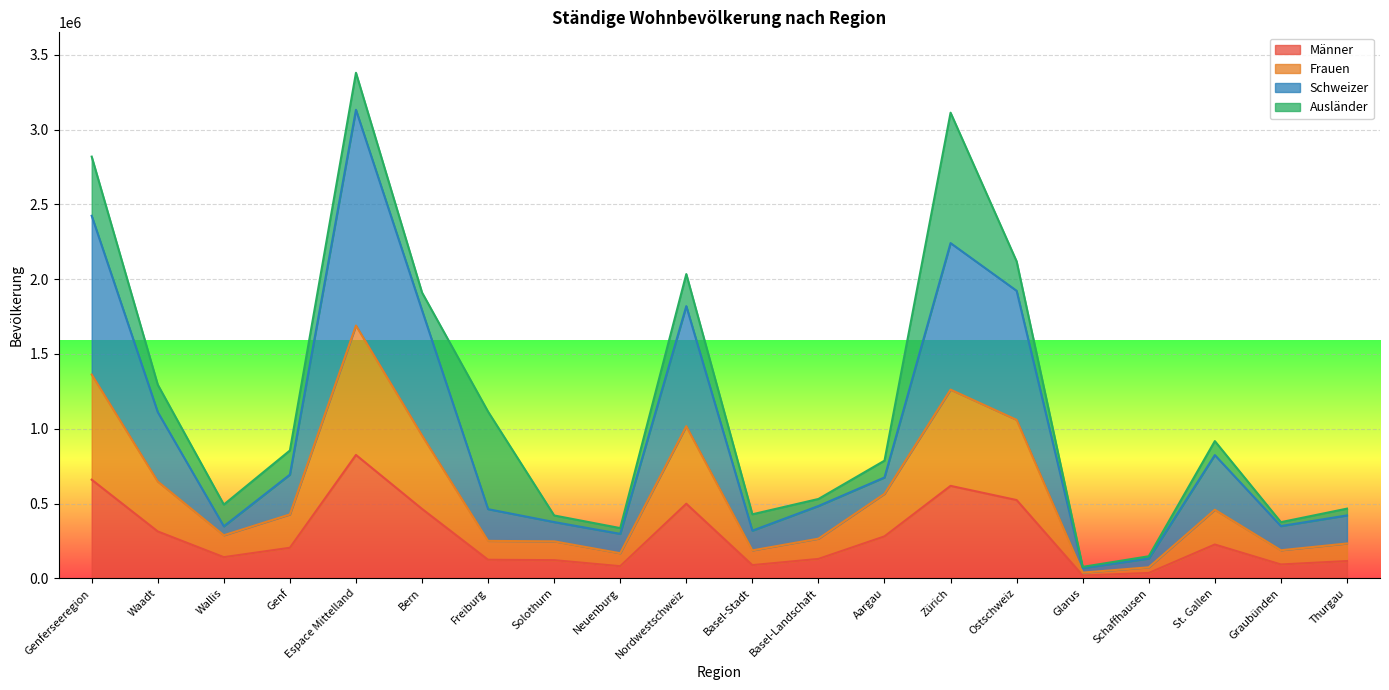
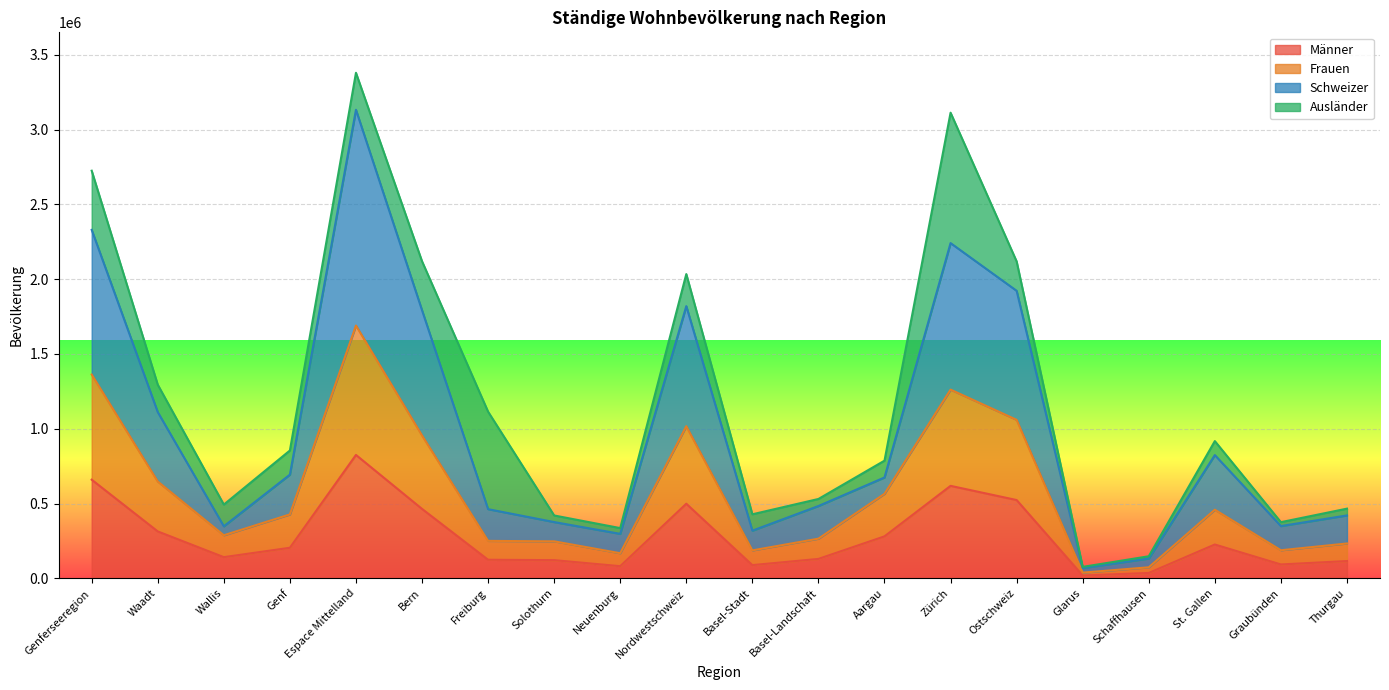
  {
    "Schweizer": {
-     "Genferseeregion": 1060000,
+     "Genferseeregion": 970000,
      "Waadt": 460000,
      "Wallis": 60000,
      "Genf": 270000,
      "Espace Mittelland": 1440000,
      "Bern": 840000,
      "Freiburg": 210000,
      "Solothurn": 130000,
      "Neuenburg": 130000,
      "Nordwestschweiz": 800000,
      "Basel-Stadt": 130000,
      "Basel-Landschaft": 220000,
      "Aargau": 110000,
      "Zürich": 980000,
      "Ostschweiz": 860000,
      "St. Gallen": 370000,
      "Graubünden": 160000,
      "Thurgau": 190000
    },
    "Ausländer": {
      "Genferseeregion": 400000,
      "Waadt": 180000,
      "Wallis": 150000,
      "Genf": 160000,
      "Espace Mittelland": 250000,
-     "Bern": 120000,
+     "Bern": 330000,
      "Freiburg": 650000,
      "Solothurn": 40000,
      "Neuenburg": 40000,
      "Nordwestschweiz": 210000,
      "Basel-Stadt": 110000,
      "Basel-Landschaft": 50000,
      "Aargau": 110000,
      "Zürich": 870000,
      "Ostschweiz": 200000,
      "St. Gallen": 90000,
      "Graubünden": 30000,
      "Thurgau": 50000
    }
  }
